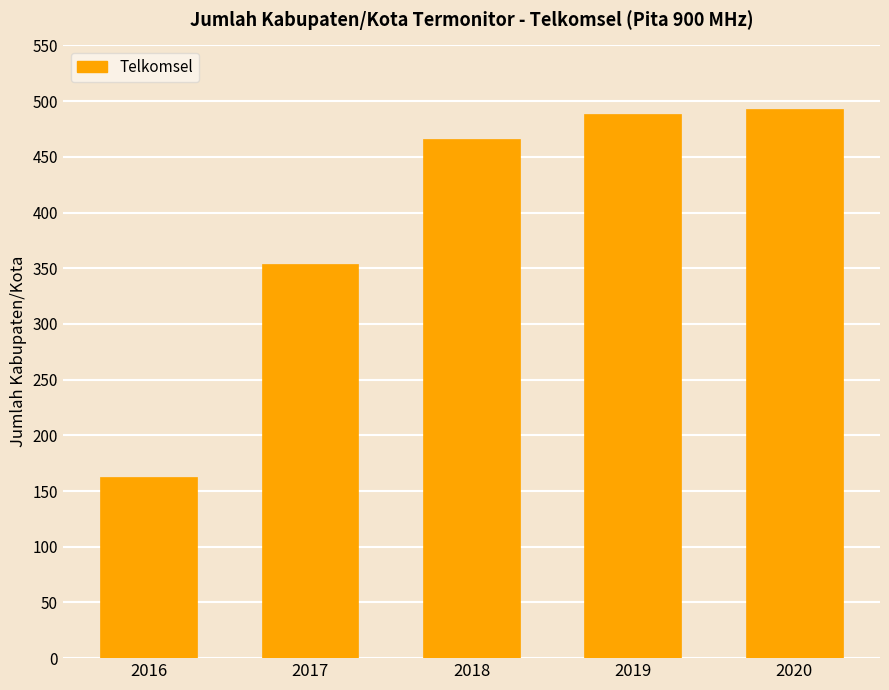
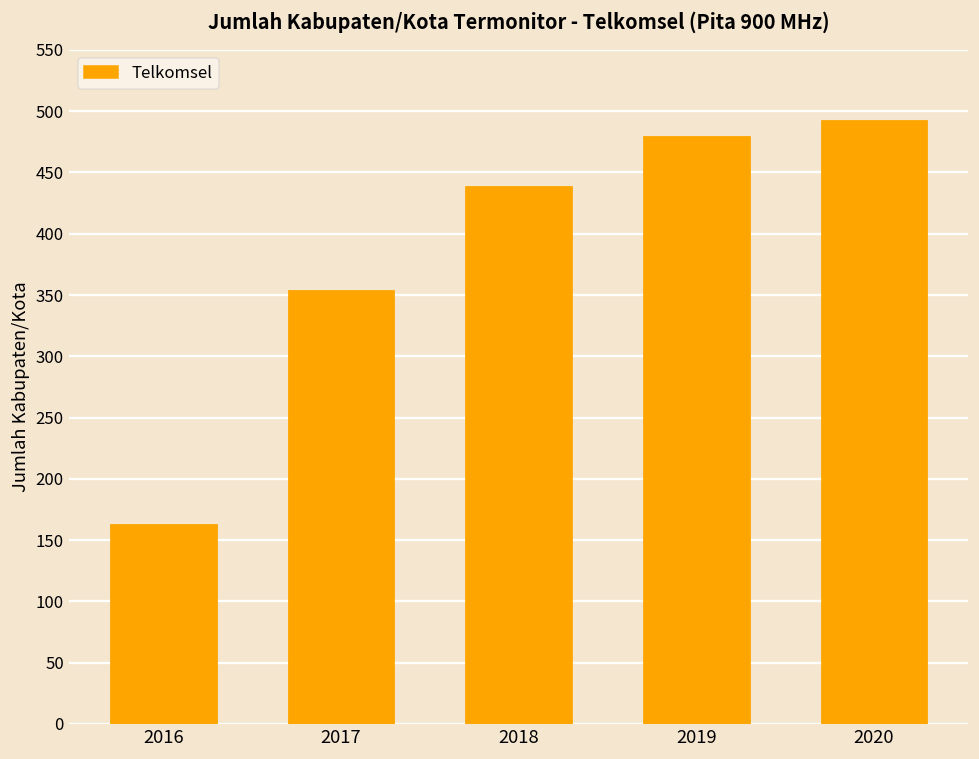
  {
    "2016": 163,
    "2017": 354,
-   "2018": 466,
-   "2019": 488,
+   "2018": 439,
+   "2019": 480,
    "2020": 493
  }
